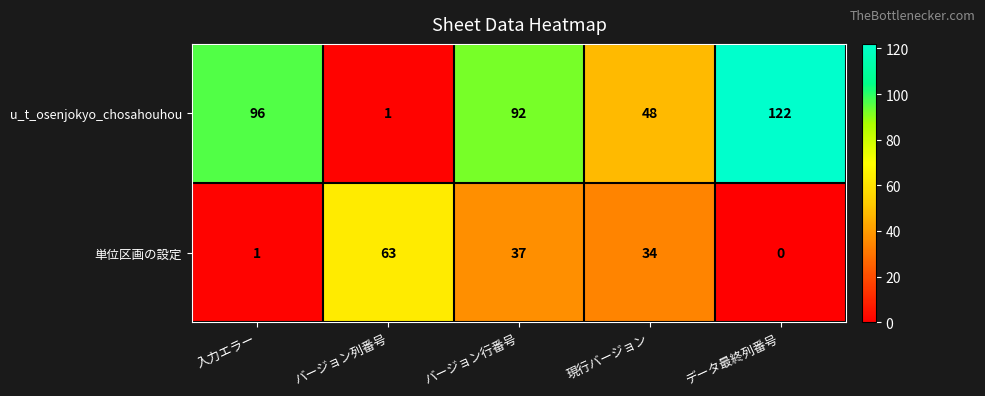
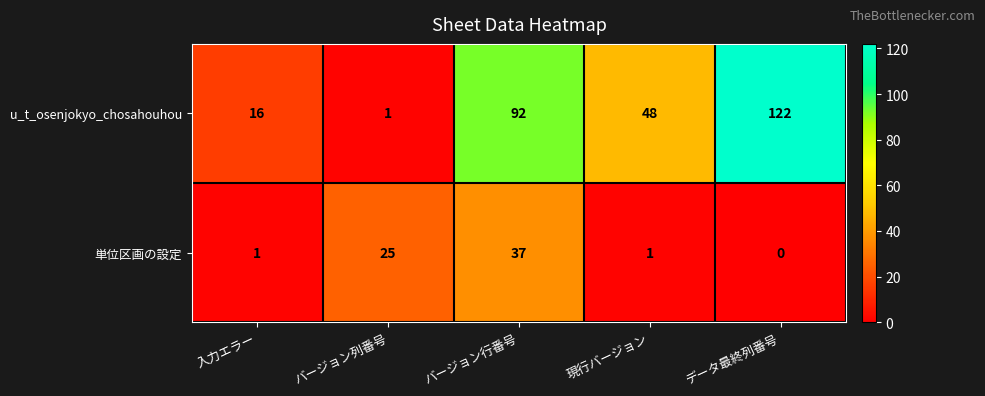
  {
    "u_t_osenjokyo_chosahouhou": {
-     "入力エラー": 96,
+     "入力エラー": 16,
      "バージョン列番号": 1,
      "バージョン行番号": 92,
      "現行バージョン": 48,
      "データ最終列番号": 122
    },
    "単位区画の設定": {
      "入力エラー": 1,
-     "バージョン列番号": 63,
+     "バージョン列番号": 25,
      "バージョン行番号": 37,
-     "現行バージョン": 34,
+     "現行バージョン": 1,
      "データ最終列番号": 0
    }
  }
